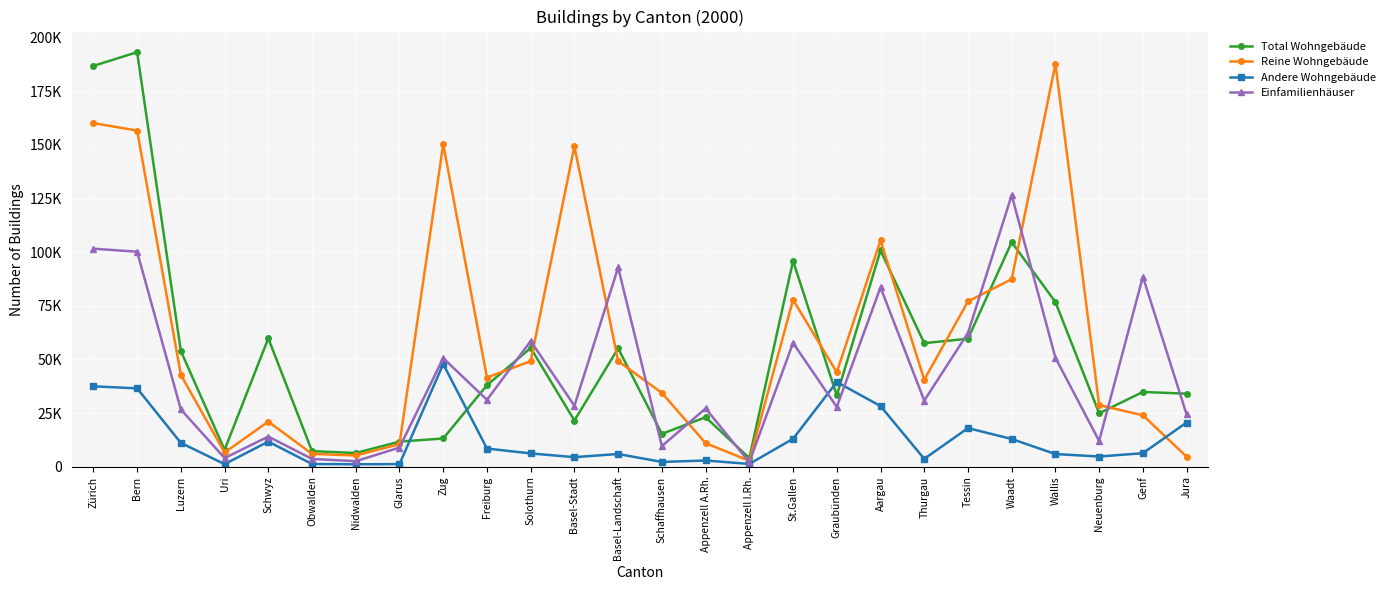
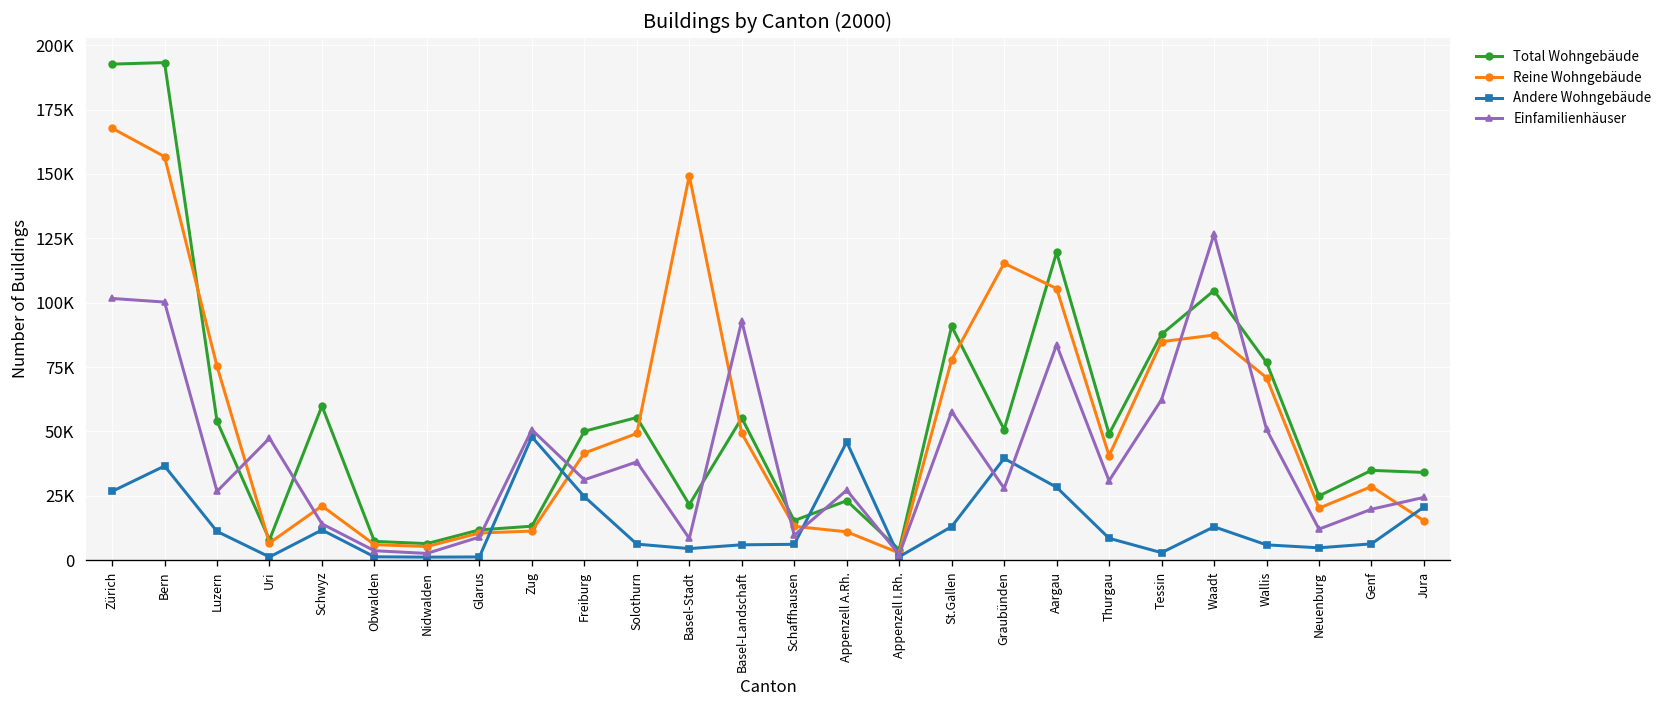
  {
    "Total Wohngebäude": {
-     "Zürich": 187000,
+     "Zürich": 193000,
      "Bern": 193000,
      "Luzern": 54000,
      "Uri": 8000,
      "Schwyz": 60000,
      "Obwalden": 7000,
      "Glarus": 12000,
      "Zug": 13000,
-     "Freiburg": 38000,
+     "Freiburg": 50000,
      "Solothurn": 55000,
      "Basel-Stadt": 22000,
      "Basel-Landschaft": 55000,
      "Schaffhausen": 15000,
      "Appenzell A.Rh.": 23000,
      "Appenzell I.Rh.": 4000,
-     "St.Gallen": 96000,
-     "Graubünden": 33000,
-     "Aargau": 101000,
-     "Thurgau": 58000,
-     "Tessin": 60000,
+     "St.Gallen": 91000,
+     "Graubünden": 51000,
+     "Aargau": 120000,
+     "Thurgau": 49000,
+     "Tessin": 88000,
      "Waadt": 105000,
      "Wallis": 77000,
      "Neuenburg": 25000,
      "Genf": 35000,
      "Jura": 34000
    },
    "Reine Wohngebäude": {
-     "Zürich": 160000,
+     "Zürich": 168000,
      "Bern": 157000,
-     "Luzern": 43000,
+     "Luzern": 75000,
      "Uri": 7000,
      "Schwyz": 21000,
      "Obwalden": 6000,
      "Glarus": 11000,
-     "Zug": 150000,
+     "Zug": 11000,
      "Freiburg": 42000,
      "Solothurn": 49000,
      "Basel-Stadt": 149000,
      "Basel-Landschaft": 49000,
-     "Schaffhausen": 34000,
+     "Schaffhausen": 13000,
      "Appenzell A.Rh.": 11000,
      "St.Gallen": 78000,
-     "Graubünden": 44000,
+     "Graubünden": 115000,
      "Aargau": 105000,
      "Thurgau": 41000,
-     "Tessin": 77000,
+     "Tessin": 85000,
      "Waadt": 87000,
-     "Wallis": 188000,
-     "Neuenburg": 29000,
-     "Genf": 24000,
-     "Jura": 5000
+     "Wallis": 71000,
+     "Neuenburg": 20000,
+     "Genf": 29000,
+     "Jura": 15000
    },
    "Andere Wohngebäude": {
-     "Zürich": 37000,
+     "Zürich": 27000,
      "Bern": 37000,
      "Luzern": 11000,
      "Uri": 1000,
      "Schwyz": 12000,
      "Obwalden": 1000,
      "Nidwalden": 1000,
      "Glarus": 1000,
      "Zug": 48000,
-     "Freiburg": 8000,
+     "Freiburg": 25000,
      "Solothurn": 6000,
      "Basel-Stadt": 4000,
      "Basel-Landschaft": 6000,
-     "Schaffhausen": 2000,
-     "Appenzell A.Rh.": 3000,
+     "Schaffhausen": 6000,
+     "Appenzell A.Rh.": 46000,
      "St.Gallen": 13000,
      "Graubünden": 39000,
      "Aargau": 28000,
-     "Thurgau": 4000,
-     "Tessin": 18000,
+     "Thurgau": 8000,
+     "Tessin": 3000,
      "Waadt": 13000,
      "Wallis": 6000,
      "Neuenburg": 5000,
      "Genf": 6000,
      "Jura": 21000
    },
    "Einfamilienhäuser": {
      "Zürich": 102000,
      "Bern": 100000,
      "Luzern": 27000,
-     "Uri": 4000,
+     "Uri": 47000,
      "Schwyz": 14000,
      "Obwalden": 4000,
      "Nidwalden": 3000,
      "Glarus": 9000,
      "Zug": 51000,
      "Freiburg": 31000,
-     "Solothurn": 59000,
-     "Basel-Stadt": 28000,
+     "Solothurn": 38000,
+     "Basel-Stadt": 8000,
      "Basel-Landschaft": 93000,
      "Schaffhausen": 10000,
      "Appenzell A.Rh.": 27000,
      "St.Gallen": 58000,
      "Graubünden": 28000,
      "Aargau": 84000,
      "Thurgau": 31000,
      "Tessin": 62000,
      "Waadt": 127000,
      "Wallis": 51000,
      "Neuenburg": 12000,
-     "Genf": 89000,
+     "Genf": 20000,
      "Jura": 24000
    }
  }
